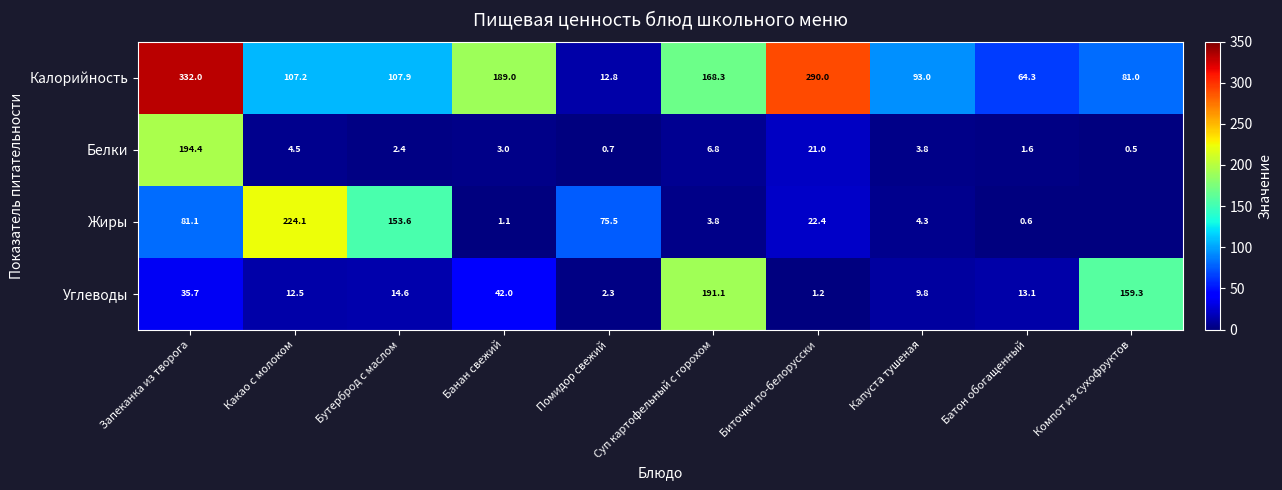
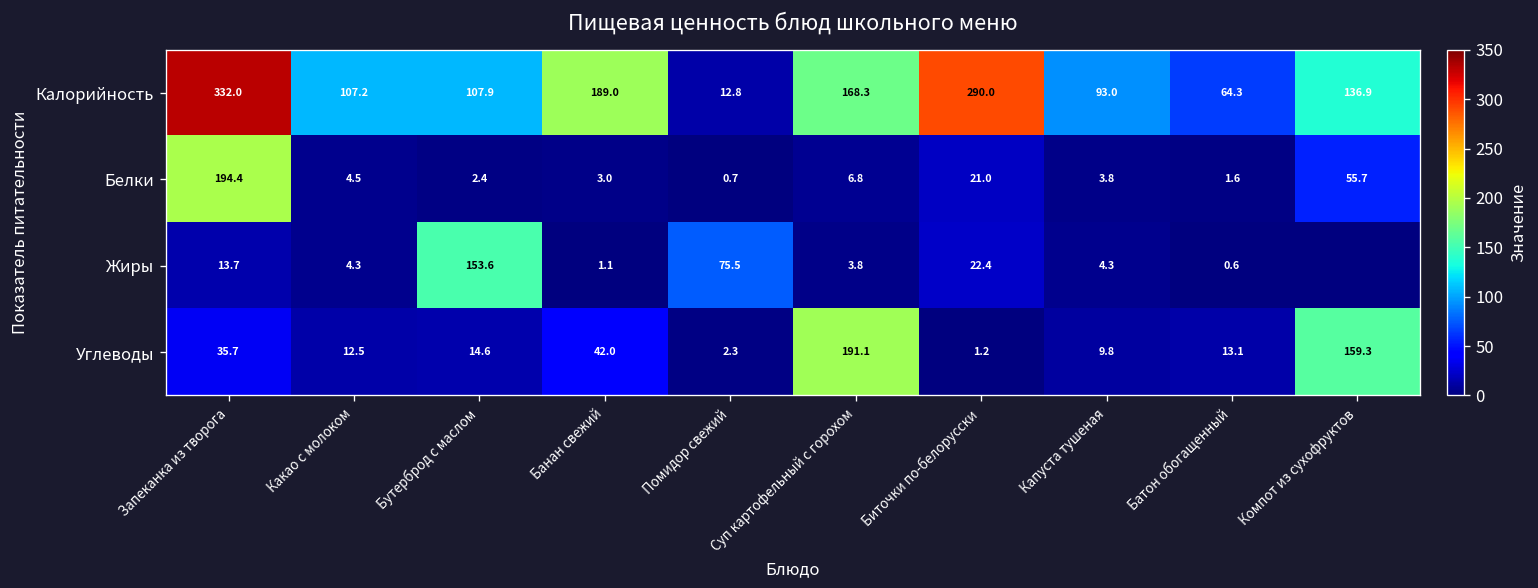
  {
    "Калорийность": {
      "Запеканка из творога": 332.0,
      "Какао с молоком": 107.2,
      "Бутерброд с маслом": 107.9,
      "Банан свежий": 189.0,
      "Помидор свежий": 12.8,
      "Суп картофельный с горохом": 168.3,
      "Биточки по-белорусски": 290.0,
      "Капуста тушеная": 93.0,
      "Батон обогащенный": 64.3,
-     "Компот из сухофруктов": 81.0
+     "Компот из сухофруктов": 136.9
    },
    "Белки": {
      "Запеканка из творога": 194.4,
      "Какао с молоком": 4.5,
      "Бутерброд с маслом": 2.4,
      "Банан свежий": 3.0,
      "Помидор свежий": 0.7,
      "Суп картофельный с горохом": 6.8,
      "Биточки по-белорусски": 21.0,
      "Капуста тушеная": 3.8,
      "Батон обогащенный": 1.6,
-     "Компот из сухофруктов": 0.5
+     "Компот из сухофруктов": 55.7
    },
    "Жиры": {
-     "Запеканка из творога": 81.1,
-     "Какао с молоком": 224.1,
+     "Запеканка из творога": 13.7,
+     "Какао с молоком": 4.3,
      "Бутерброд с маслом": 153.6,
      "Банан свежий": 1.1,
      "Помидор свежий": 75.5,
      "Суп картофельный с горохом": 3.8,
      "Биточки по-белорусски": 22.4,
      "Капуста тушеная": 4.3,
      "Батон обогащенный": 0.6
    },
    "Углеводы": {
      "Запеканка из творога": 35.7,
      "Какао с молоком": 12.5,
      "Бутерброд с маслом": 14.6,
      "Банан свежий": 42.0,
      "Помидор свежий": 2.3,
      "Суп картофельный с горохом": 191.1,
      "Биточки по-белорусски": 1.2,
      "Капуста тушеная": 9.8,
      "Батон обогащенный": 13.1,
      "Компот из сухофруктов": 159.3
    }
  }
